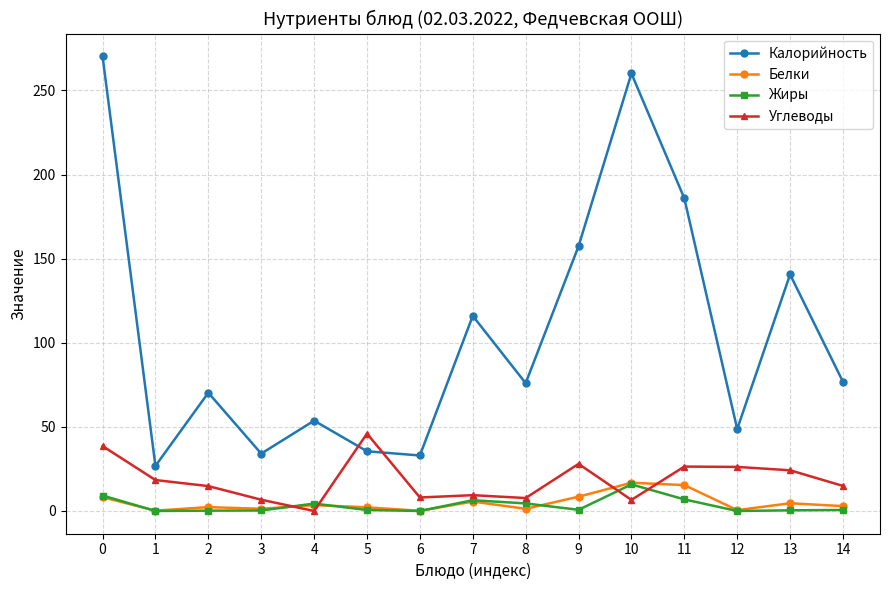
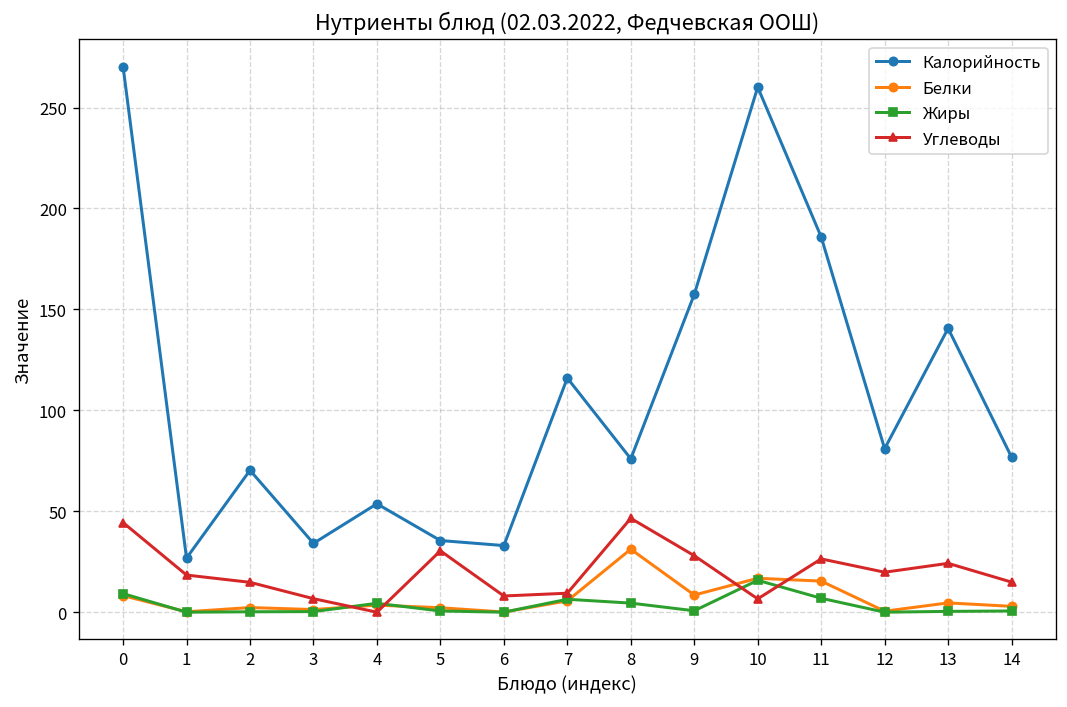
  {
    "Калорийность": {
      "0": 270,
      "1": 27,
      "2": 70,
      "3": 34,
      "4": 54,
      "5": 36,
      "6": 33,
      "7": 116,
      "8": 76,
      "9": 157,
      "10": 260,
      "11": 186,
-     "12": 49,
+     "12": 81,
      "13": 141,
      "14": 77
    },
    "Белки": {
      "2": 2,
      "5": 2,
-     "8": 1,
+     "8": 31,
      "9": 9,
      "11": 15,
      "13": 5,
      "14": 3
    },
    "Жиры": {
      "2": 0,
      "5": 1,
      "8": 5,
      "9": 1,
      "11": 7,
      "13": 0,
      "14": 1
    },
    "Углеводы": {
-     "0": 39,
+     "0": 44,
      "1": 18,
      "2": 15,
      "3": 7,
      "4": 0,
-     "5": 46,
+     "5": 30,
      "6": 8,
      "7": 9,
-     "8": 8,
+     "8": 47,
      "9": 28,
      "10": 7,
      "11": 26,
-     "12": 26,
+     "12": 20,
      "13": 24,
      "14": 15
    }
  }
